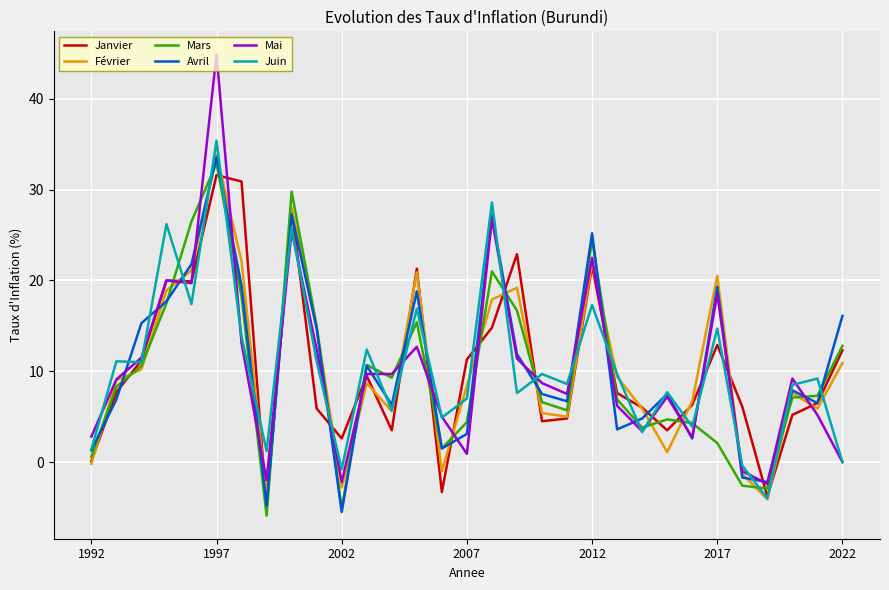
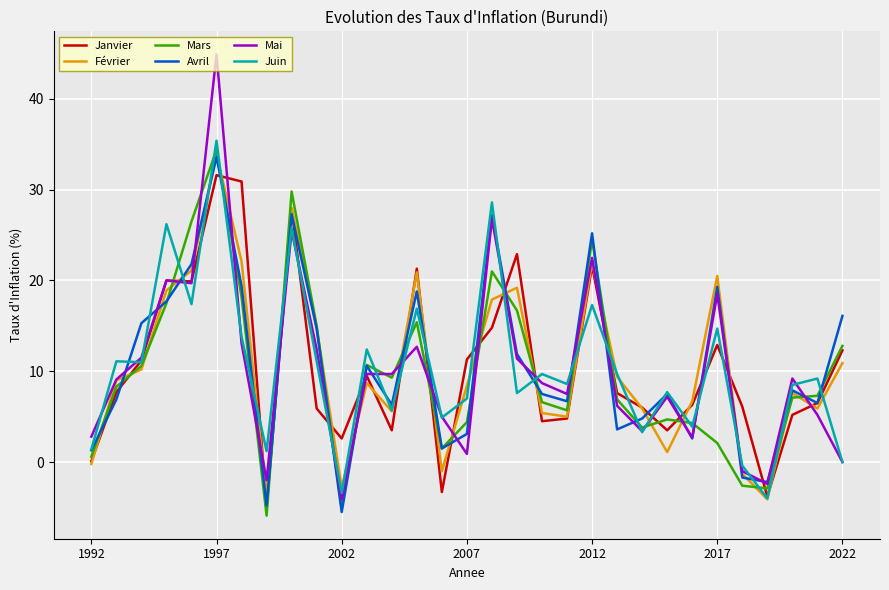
  {
    "Janvier": {
      "1992": 0,
      "1997": 32,
      "2002": 3,
      "2007": 11,
      "2012": 22,
      "2017": 13,
      "2022": 12
    },
    "Février": {
      "1992": 0,
      "1997": 34,
      "2002": -3,
      "2007": 8,
      "2012": 22,
      "2017": 21,
      "2022": 11
    },
    "Mars": {
      "1992": 1,
-     "1997": 33,
+     "1997": 34,
      "2002": -5,
      "2007": 4,
      "2012": 25,
      "2017": 2,
      "2022": 13
    },
    "Avril": {
      "1997": 34,
      "2002": -6,
      "2007": 3,
      "2012": 25,
      "2017": 19,
      "2022": 16
    },
    "Mai": {
      "1992": 3,
-     "2002": -2,
+     "2002": -4,
      "2007": 1,
      "2012": 23,
      "2017": 19
    },
    "Juin": {
      "1997": 35,
-     "2002": -1,
+     "2002": -3,
      "2007": 7,
      "2012": 17,
      "2017": 15
    }
  }
